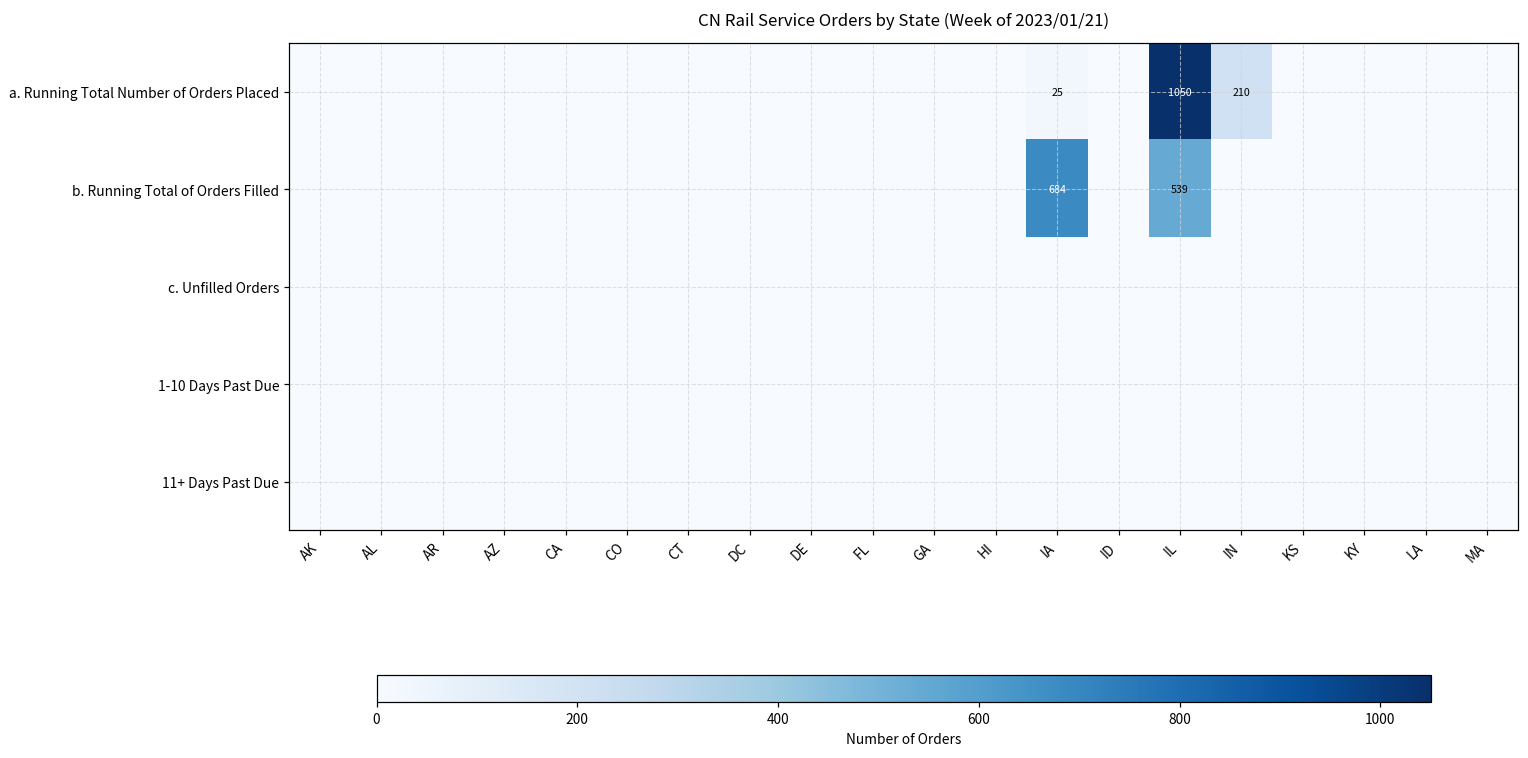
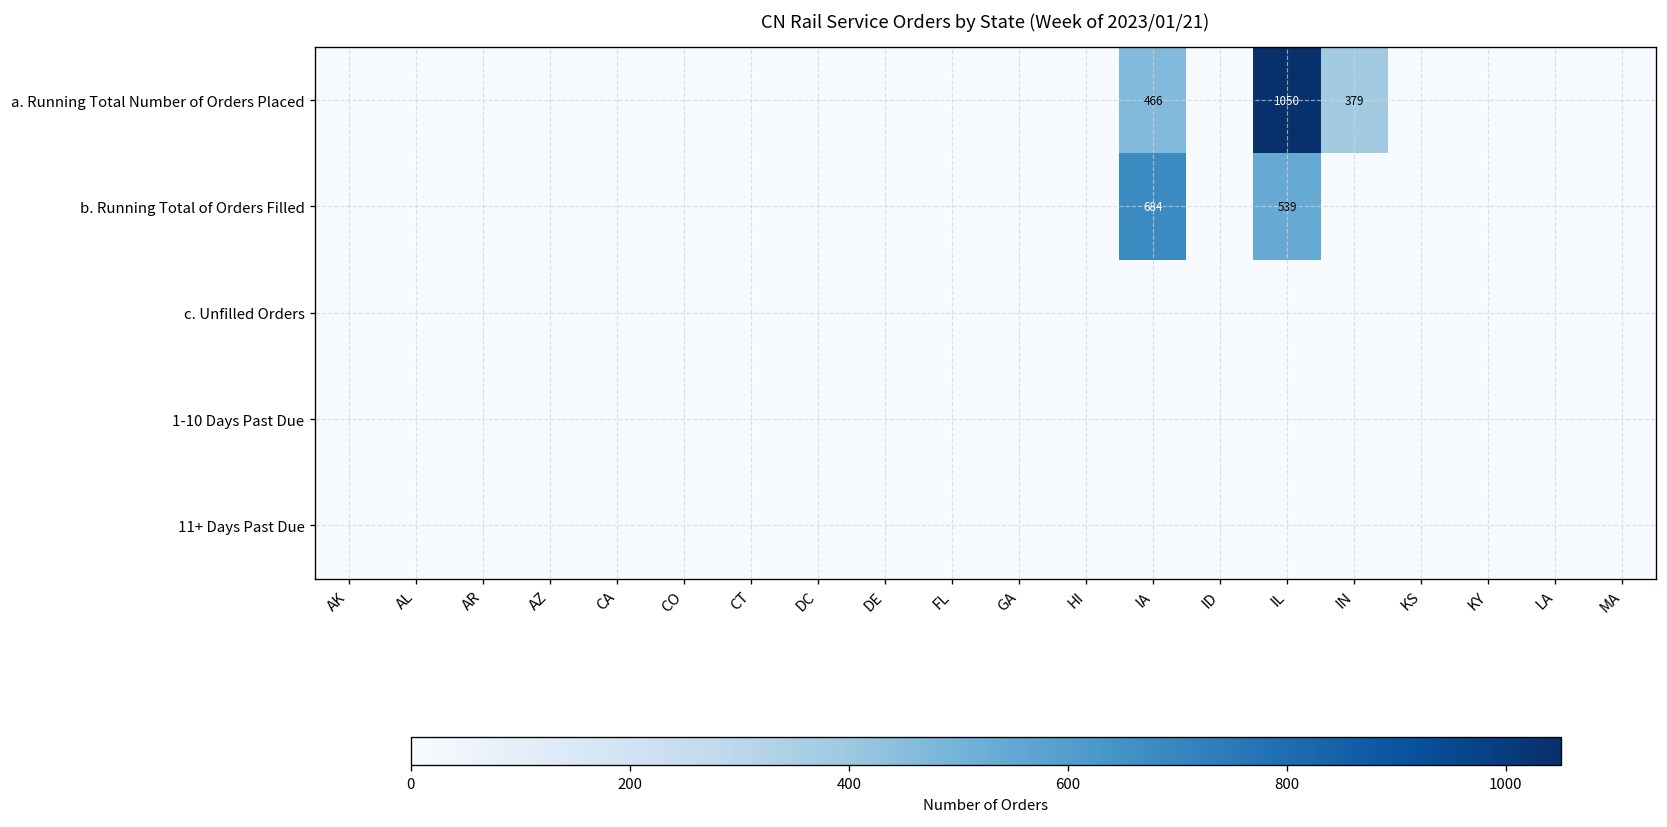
  {
    "a. Running Total Number of Orders Placed": {
-     "IA": 25,
+     "IA": 466,
      "IL": 1050,
-     "IN": 210
+     "IN": 379
    },
    "b. Running Total of Orders Filled": {
      "IA": 684,
      "IL": 539
    }
  }
